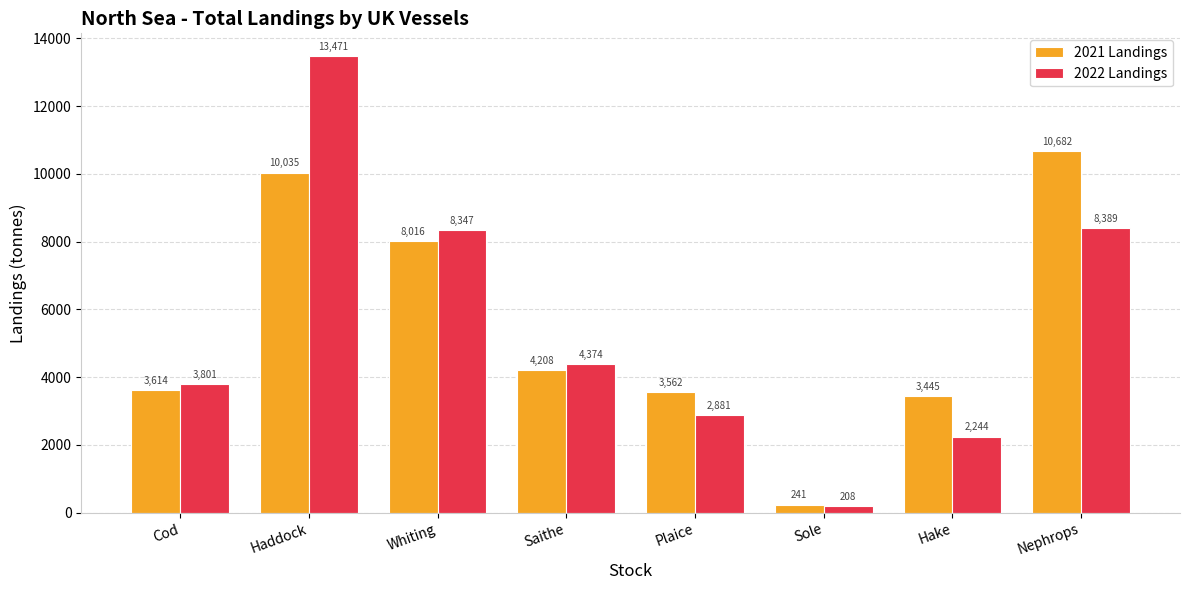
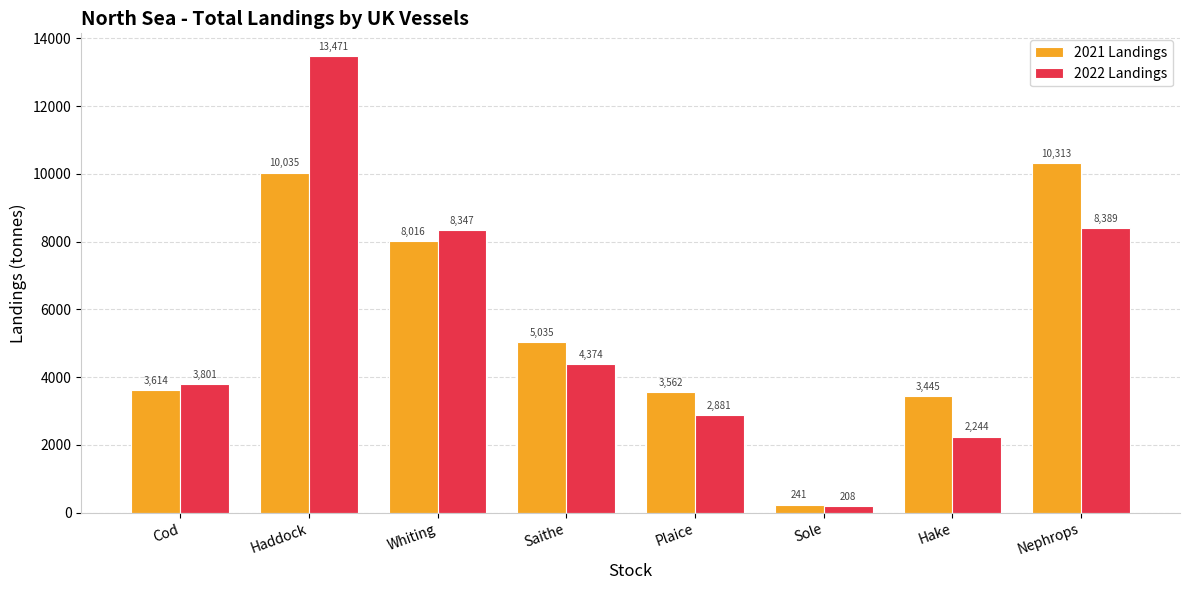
  {
    "2021 Landings": {
      "Cod": "3,614",
      "Haddock": "10,035",
      "Whiting": "8,016",
-     "Saithe": "4,208",
+     "Saithe": "5,035",
      "Plaice": "3,562",
      "Sole": "241",
      "Hake": "3,445",
-     "Nephrops": "10,682"
+     "Nephrops": "10,313"
    },
    "2022 Landings": {
      "Cod": "3,801",
      "Haddock": "13,471",
      "Whiting": "8,347",
      "Saithe": "4,374",
      "Plaice": "2,881",
      "Sole": "208",
      "Hake": "2,244",
      "Nephrops": "8,389"
    }
  }
